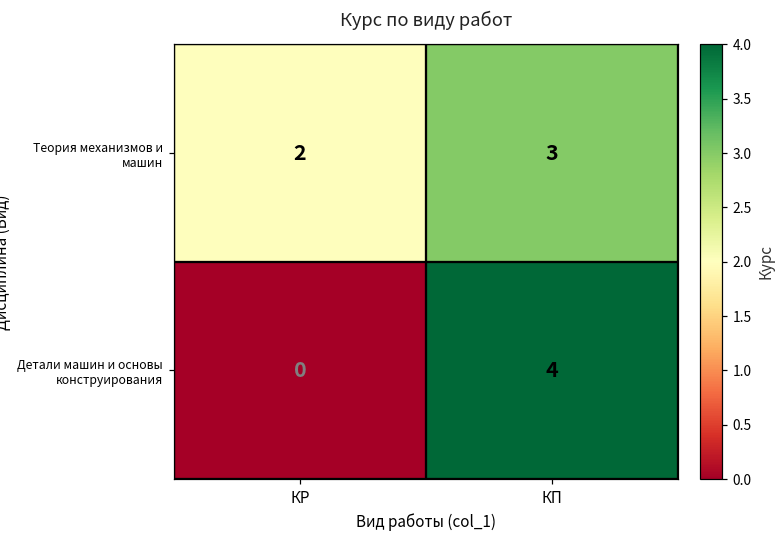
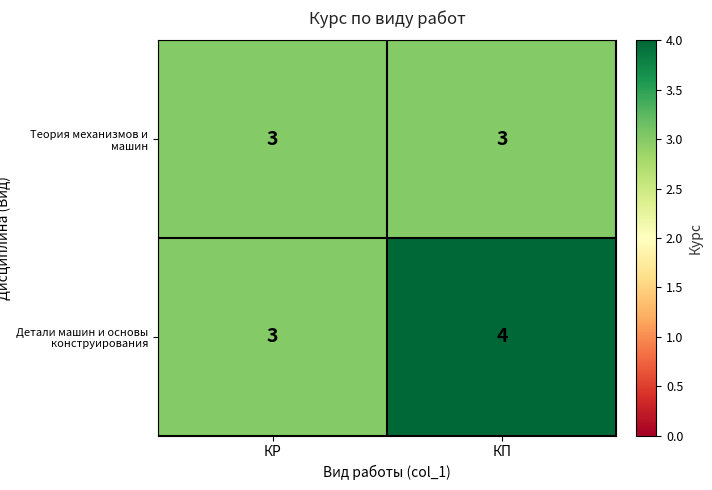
  {
    "Теория механизмов и машин": {
-     "КР": 2,
+     "КР": 3,
      "КП": 3
    },
    "Детали машин и основы конструирования": {
-     "КР": 0,
+     "КР": 3,
      "КП": 4
    }
  }
